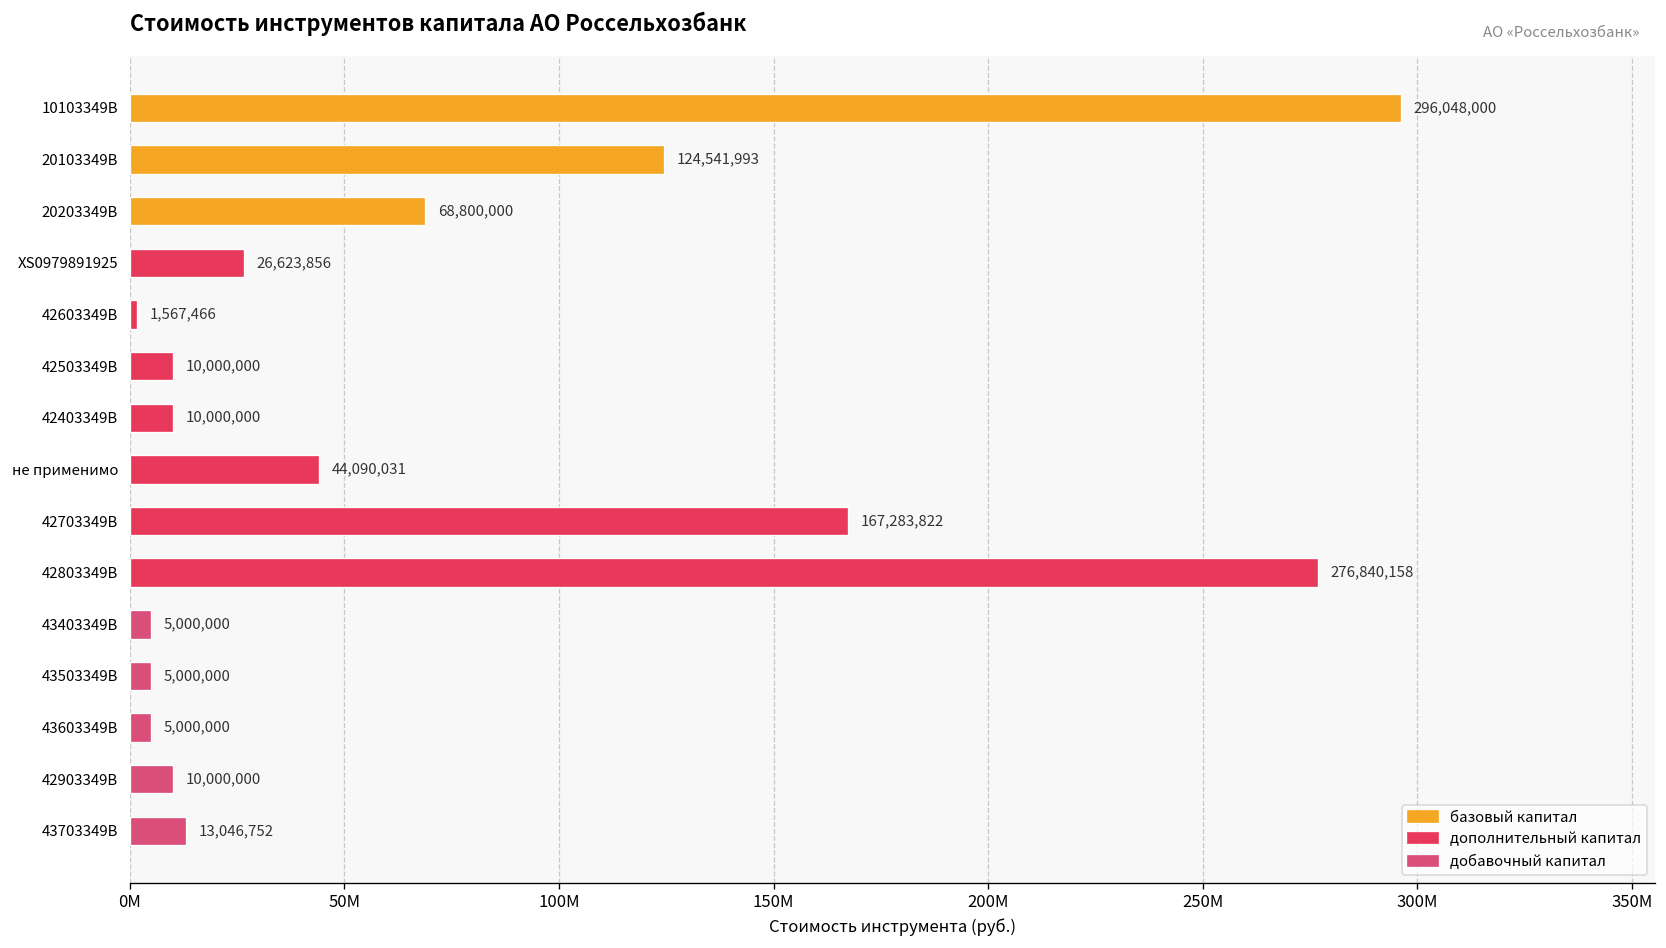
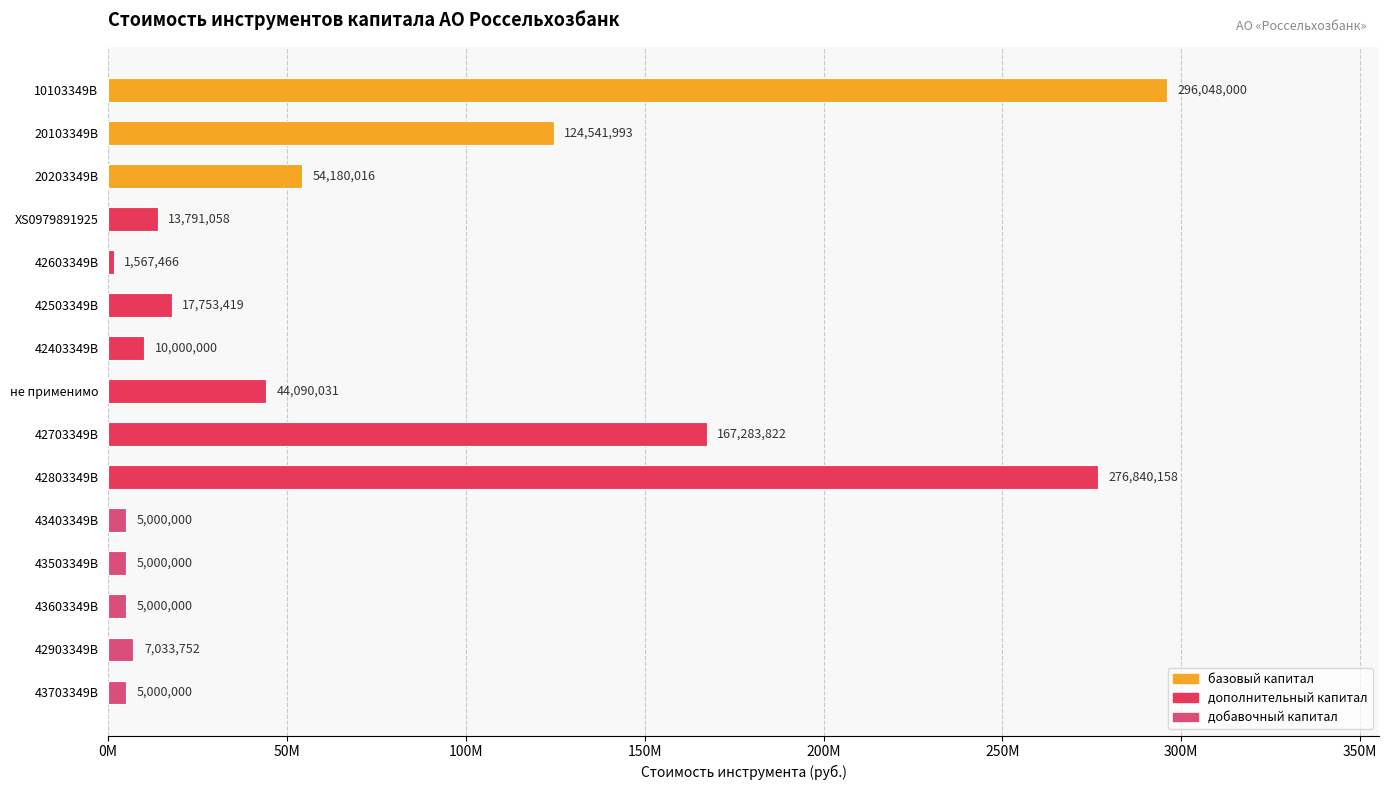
  {
    "10103349B": "296,048,000",
    "20103349В": "124,541,993",
-   "20203349В": "68,800,000",
-   "XS0979891925": "26,623,856",
+   "20203349В": "54,180,016",
+   "XS0979891925": "13,791,058",
    "42603349B": "1,567,466",
-   "42503349B": "10,000,000",
+   "42503349B": "17,753,419",
    "42403349B": "10,000,000",
    "не применимо": "44,090,031",
    "42703349B": "167,283,822",
    "42803349B": "276,840,158",
    "43403349B": "5,000,000",
    "43503349B": "5,000,000",
    "43603349B": "5,000,000",
-   "42903349B": "10,000,000",
-   "43703349B": "13,046,752"
+   "42903349B": "7,033,752",
+   "43703349B": "5,000,000"
  }
